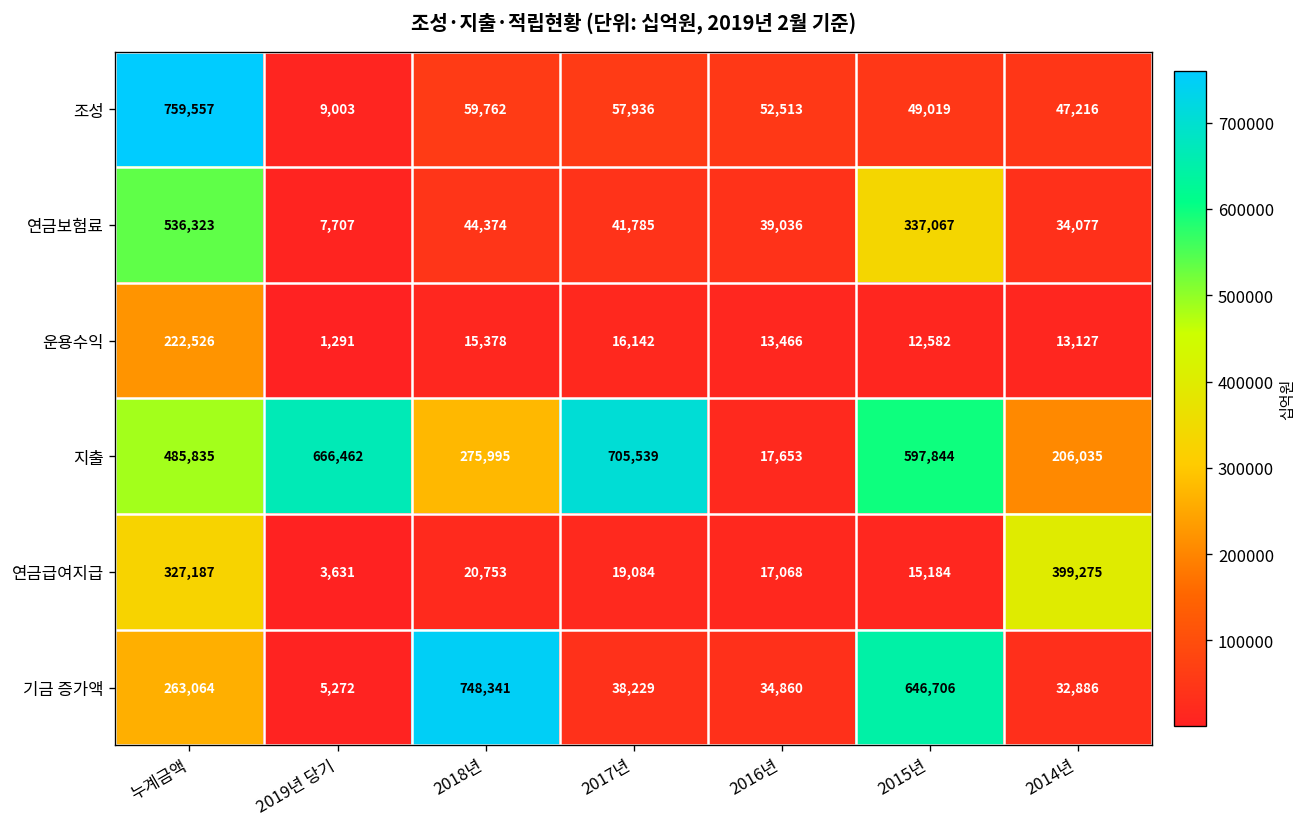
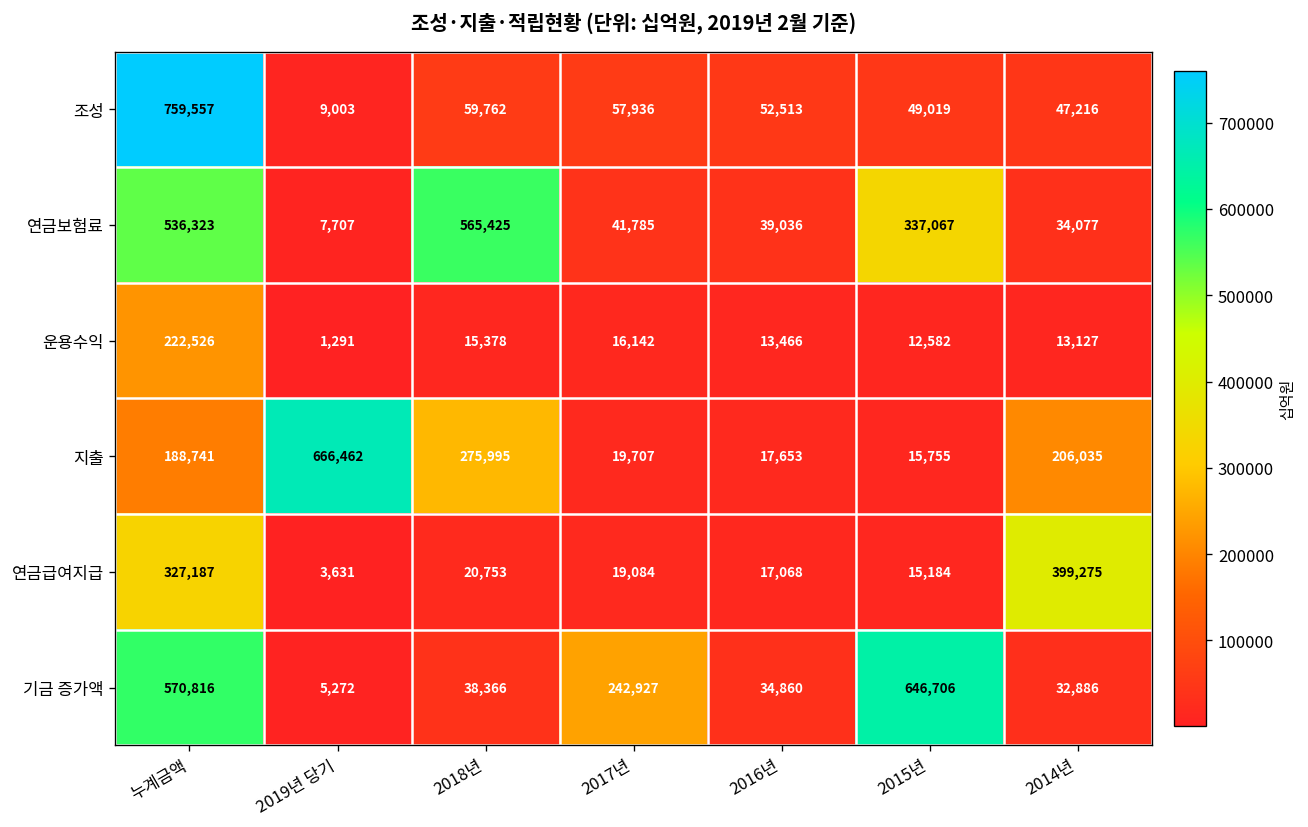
  {
    "조성": {
      "누계금액": "759,557",
      "2019년 당기": "9,003",
      "2018년": "59,762",
      "2017년": "57,936",
      "2016년": "52,513",
      "2015년": "49,019",
      "2014년": "47,216"
    },
    "연금보험료": {
      "누계금액": "536,323",
      "2019년 당기": "7,707",
-     "2018년": "44,374",
+     "2018년": "565,425",
      "2017년": "41,785",
      "2016년": "39,036",
      "2015년": "337,067",
      "2014년": "34,077"
    },
    "운용수익": {
      "누계금액": "222,526",
      "2019년 당기": "1,291",
      "2018년": "15,378",
      "2017년": "16,142",
      "2016년": "13,466",
      "2015년": "12,582",
      "2014년": "13,127"
    },
    "지출": {
-     "누계금액": "485,835",
+     "누계금액": "188,741",
      "2019년 당기": "666,462",
      "2018년": "275,995",
-     "2017년": "705,539",
+     "2017년": "19,707",
      "2016년": "17,653",
-     "2015년": "597,844",
+     "2015년": "15,755",
      "2014년": "206,035"
    },
    "연금급여지급": {
      "누계금액": "327,187",
      "2019년 당기": "3,631",
      "2018년": "20,753",
      "2017년": "19,084",
      "2016년": "17,068",
      "2015년": "15,184",
      "2014년": "399,275"
    },
    "기금 증가액": {
-     "누계금액": "263,064",
+     "누계금액": "570,816",
      "2019년 당기": "5,272",
-     "2018년": "748,341",
-     "2017년": "38,229",
+     "2018년": "38,366",
+     "2017년": "242,927",
      "2016년": "34,860",
      "2015년": "646,706",
      "2014년": "32,886"
    }
  }
